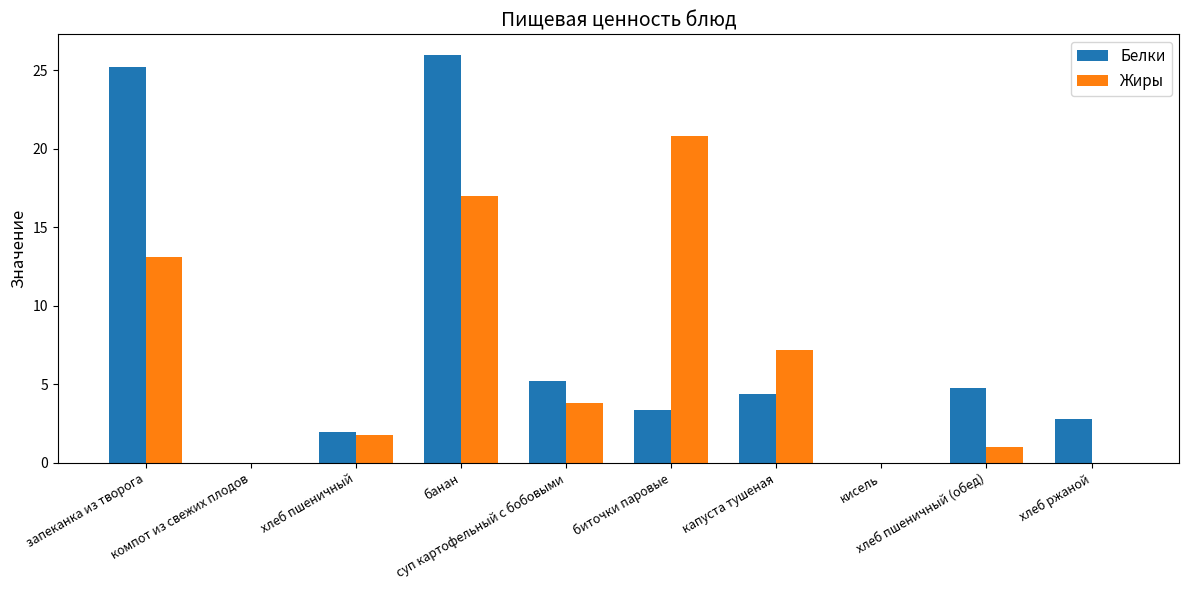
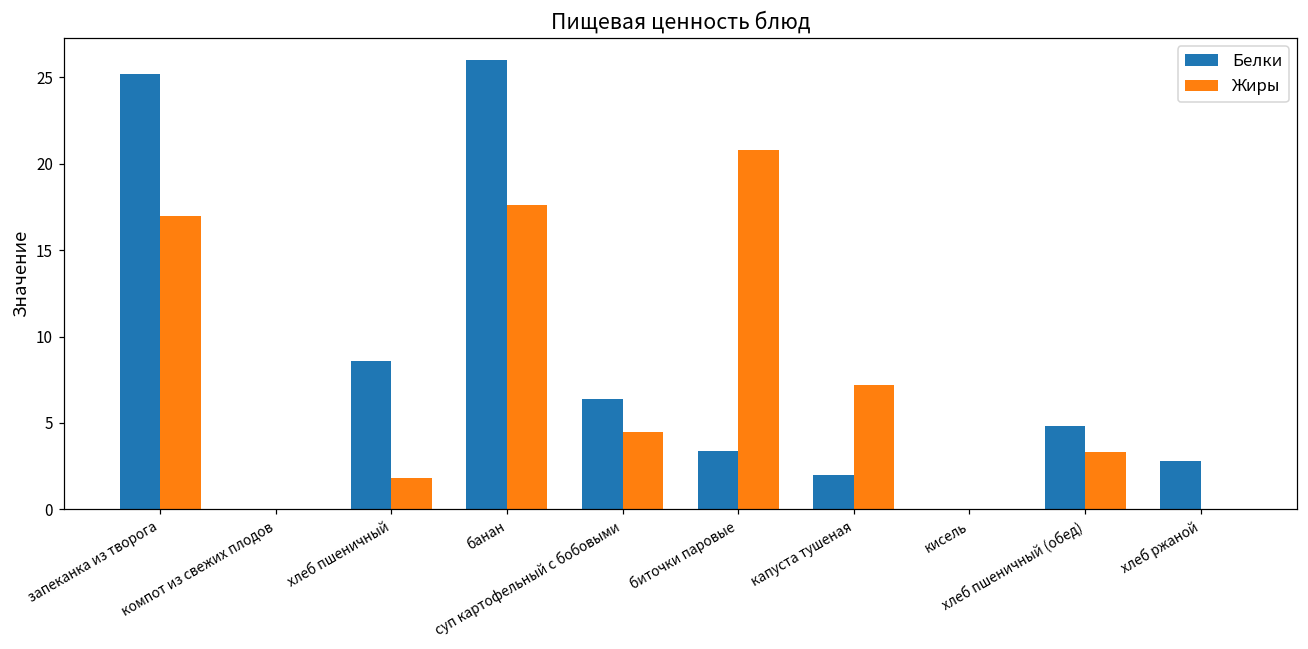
  {
    "Белки": {
      "запеканка из творога": 25.2,
      "компот из свежих плодов": 0.0,
-     "хлеб пшеничный": 2.0,
+     "хлеб пшеничный": 8.6,
      "банан": 26.0,
-     "суп картофельный с бобовыми": 5.2,
+     "суп картофельный с бобовыми": 6.4,
      "биточки паровые": 3.4,
-     "капуста тушеная": 4.4,
+     "капуста тушеная": 2.0,
      "кисель": 0.0,
      "хлеб пшеничный (обед)": 4.8,
      "хлеб ржаной": 2.8
    },
    "Жиры": {
-     "запеканка из творога": 13.1,
+     "запеканка из творога": 17.0,
      "компот из свежих плодов": 0.0,
      "хлеб пшеничный": 1.8,
-     "банан": 17.0,
-     "суп картофельный с бобовыми": 3.8,
+     "банан": 17.6,
+     "суп картофельный с бобовыми": 4.5,
      "биточки паровые": 20.8,
      "капуста тушеная": 7.2,
      "кисель": 0.0,
-     "хлеб пшеничный (обед)": 1.0,
+     "хлеб пшеничный (обед)": 3.3,
      "хлеб ржаной": 0.0
    }
  }
